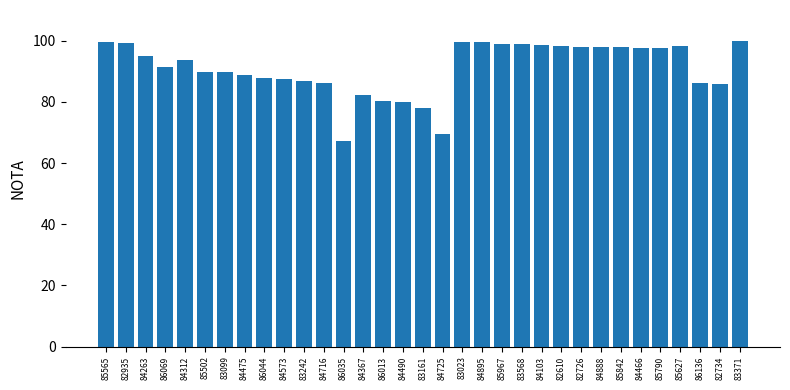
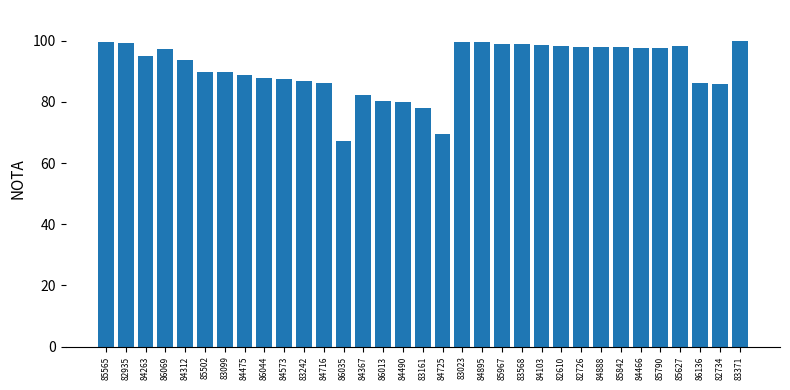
  {
    "85565": 99,
    "82935": 99,
    "84263": 95,
-   "86069": 91,
+   "86069": 97,
    "84312": 94,
    "85502": 90,
    "83099": 90,
    "84475": 89,
    "86044": 88,
    "84573": 87,
    "83242": 87,
    "84716": 86,
    "86035": 67,
    "84367": 82,
    "86013": 80,
    "84490": 80,
    "83161": 78,
    "84725": 70,
    "83023": 100,
    "84895": 100,
    "85967": 99,
    "83568": 99,
    "84103": 99,
    "82610": 98,
    "82726": 98,
    "84888": 98,
    "85842": 98,
    "84466": 98,
    "85790": 98,
    "85627": 98,
    "86136": 86,
    "82734": 86,
    "83371": 100
  }
